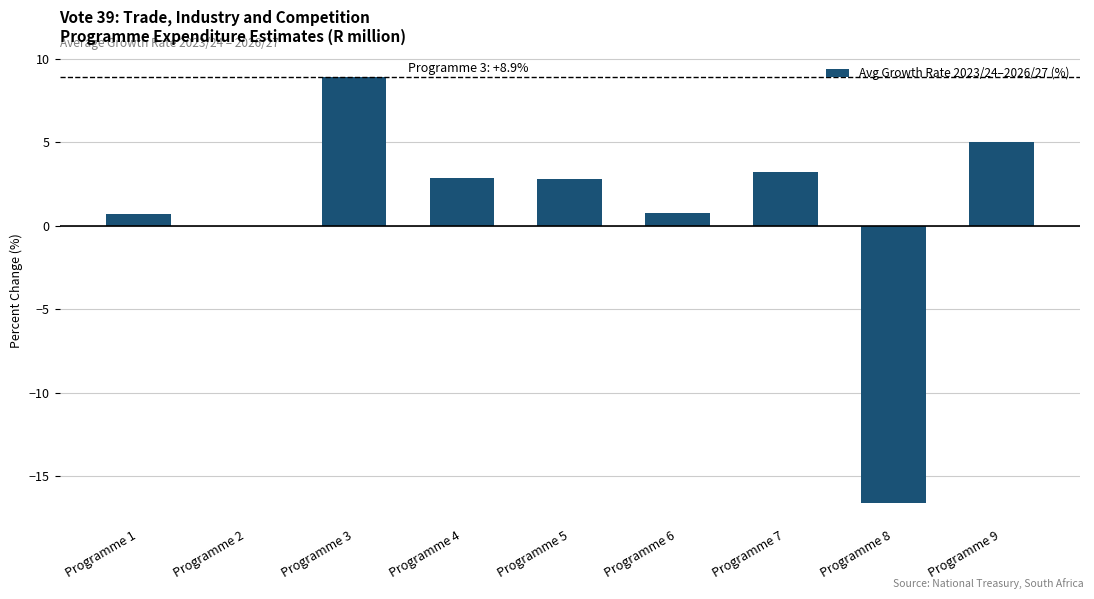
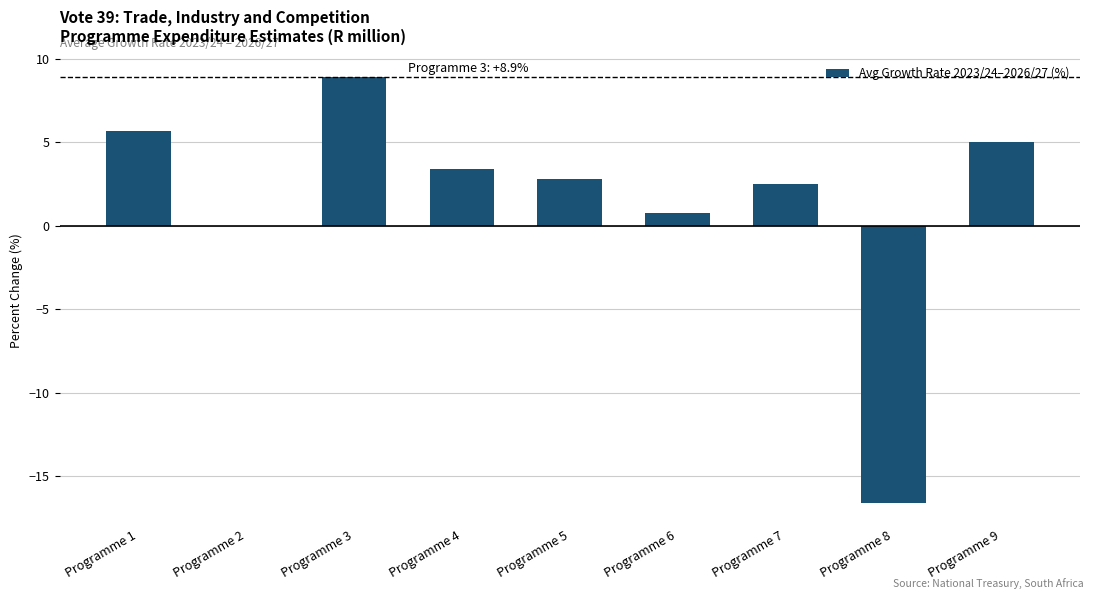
  {
-   "Programme 1": 0.7,
+   "Programme 1": 5.7,
    "Programme 2": 0.0,
    "Programme 3": 8.9,
-   "Programme 4": 2.9,
+   "Programme 4": 3.4,
    "Programme 5": 2.8,
    "Programme 6": 0.8,
-   "Programme 7": 3.2,
+   "Programme 7": 2.5,
    "Programme 8": -16.6,
    "Programme 9": 5.0
  }
